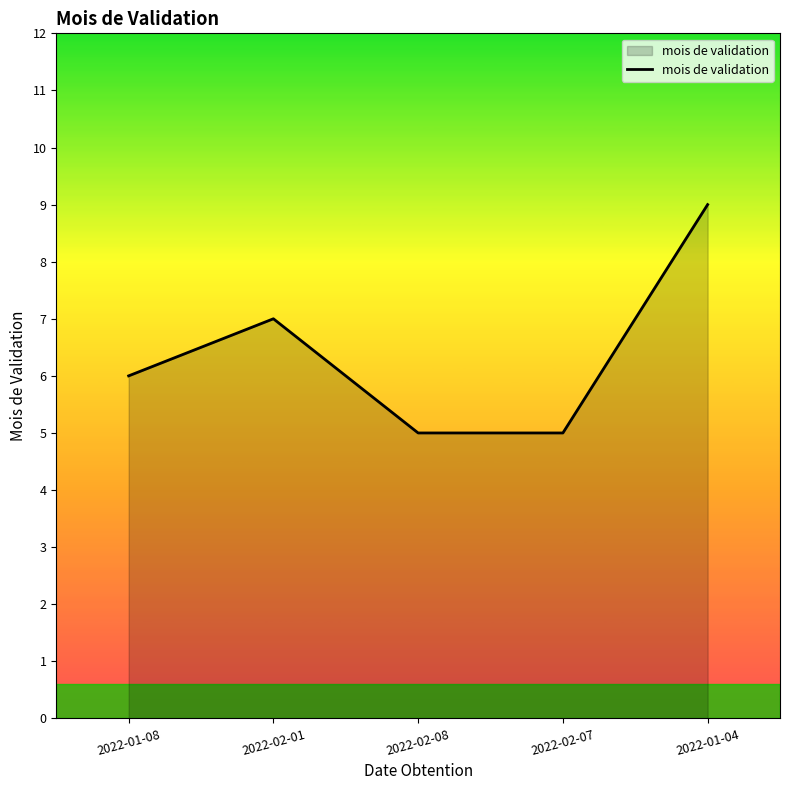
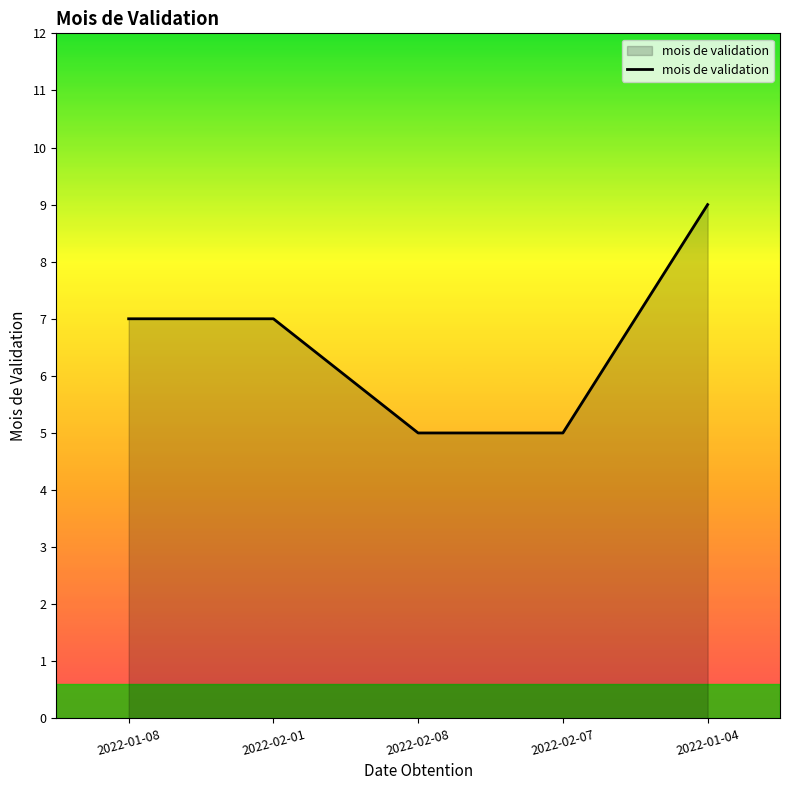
  {
-   "2022-01-08": 6,
+   "2022-01-08": 7,
    "2022-02-01": 7,
    "2022-02-08": 5,
    "2022-02-07": 5,
    "2022-01-04": 9
  }
